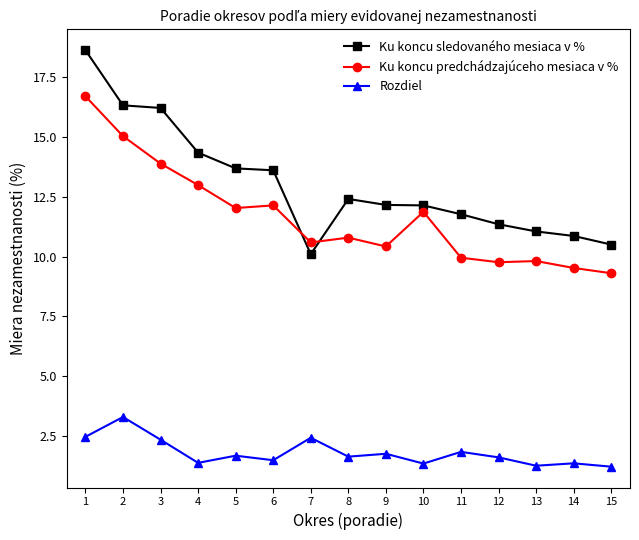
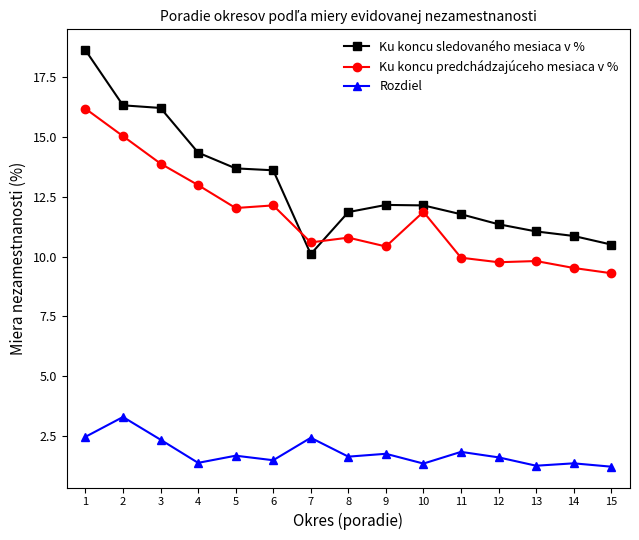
  {
    "Ku koncu sledovaného mesiaca v %": {
      "1": 18.6,
      "2": 16.3,
      "3": 16.2,
      "4": 14.4,
      "5": 13.7,
      "6": 13.6,
      "7": 10.1,
-     "8": 12.4,
+     "8": 11.9,
      "9": 12.2,
      "10": 12.1,
      "11": 11.8,
      "12": 11.4,
      "13": 11.1,
      "14": 10.9,
      "15": 10.5
    },
    "Ku koncu predchádzajúceho mesiaca v %": {
-     "1": 16.7,
+     "1": 16.2,
      "2": 15.0,
      "3": 13.9,
      "4": 13.0,
      "5": 12.0,
      "6": 12.1,
      "7": 10.6,
      "8": 10.8,
      "9": 10.4,
      "10": 11.9,
      "11": 10.0,
      "12": 9.8,
      "13": 9.8,
      "14": 9.5,
      "15": 9.3
    },
    "Rozdiel": {
      "1": 2.5,
      "2": 3.3,
      "3": 2.3,
      "4": 1.4,
      "5": 1.7,
      "6": 1.5,
      "7": 2.4,
      "8": 1.6,
      "9": 1.7,
      "10": 1.3,
      "11": 1.8,
      "12": 1.6,
      "13": 1.2,
      "14": 1.3,
      "15": 1.2
    }
  }
